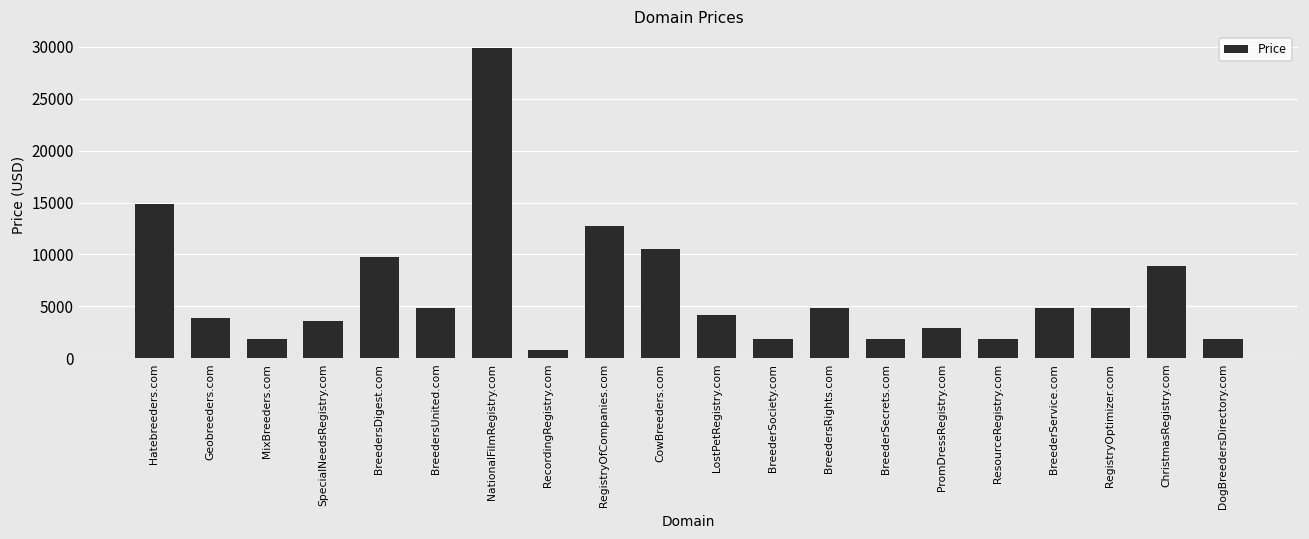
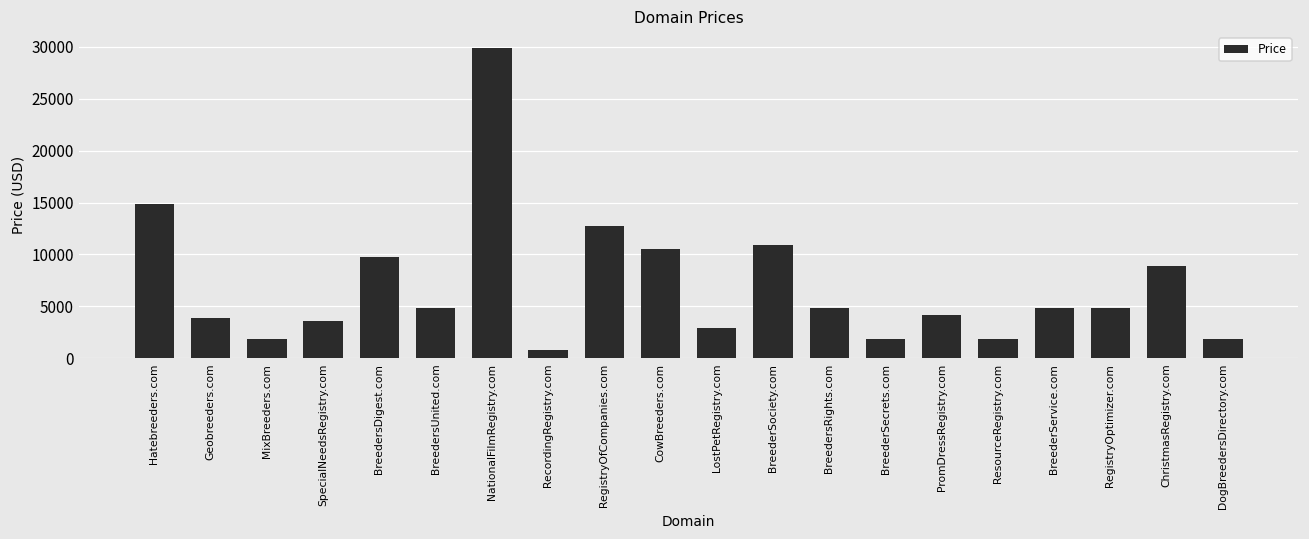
  {
    "Hatebreeders.com": 15000,
    "Geobreeders.com": 4000,
    "MixBreeders.com": 2000,
    "SpecialNeedsRegistry.com": 4000,
    "BreedersDigest.com": 10000,
    "BreedersUnited.com": 5000,
    "NationalFilmRegistry.com": 30000,
    "RecordingRegistry.com": 1000,
    "RegistryOfCompanies.com": 13000,
    "CowBreeders.com": 11000,
-   "LostPetRegistry.com": 4000,
-   "BreederSociety.com": 2000,
+   "LostPetRegistry.com": 3000,
+   "BreederSociety.com": 11000,
    "BreedersRights.com": 5000,
    "BreederSecrets.com": 2000,
-   "PromDressRegistry.com": 3000,
+   "PromDressRegistry.com": 4000,
    "ResourceRegistry.com": 2000,
    "BreederService.com": 5000,
    "RegistryOptimizer.com": 5000,
    "ChristmasRegistry.com": 9000,
    "DogBreedersDirectory.com": 2000
  }
